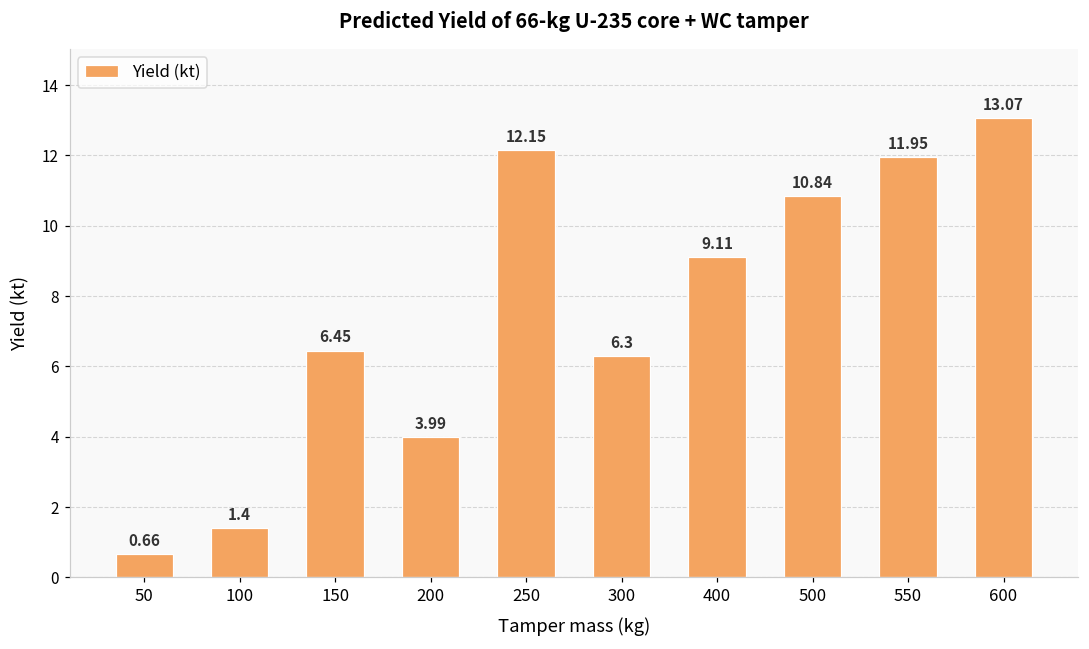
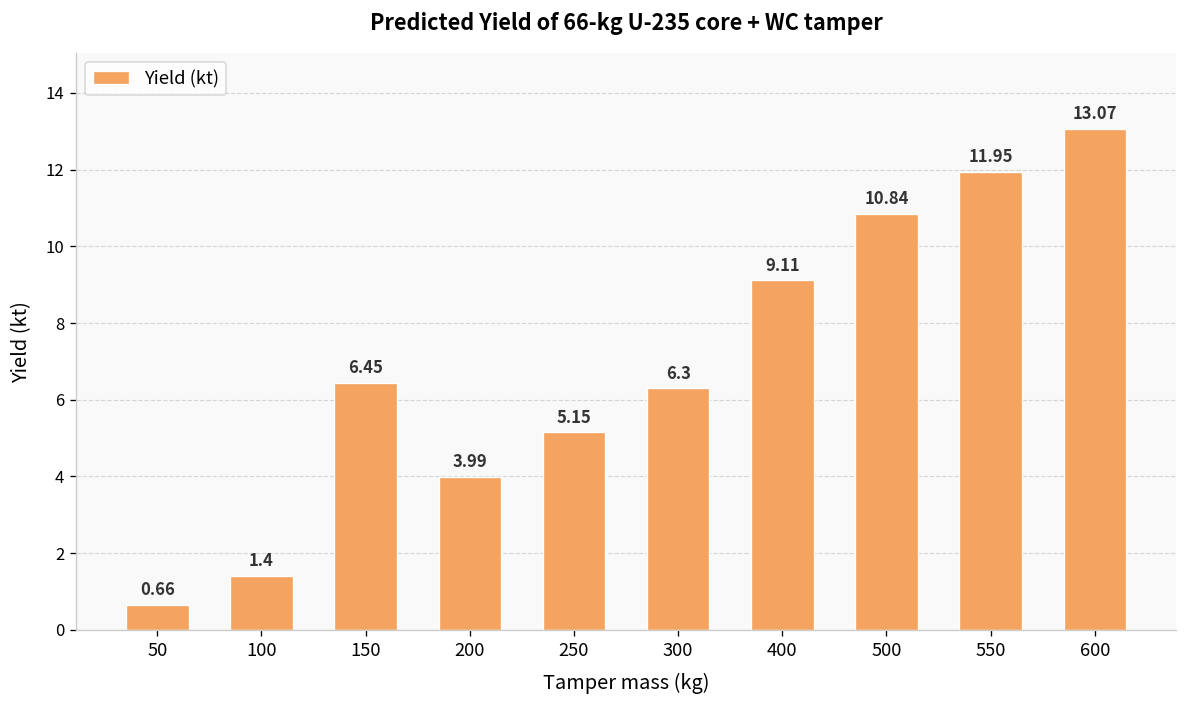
  {
    "50": 0.66,
    "100": 1.4,
    "150": 6.45,
    "200": 3.99,
-   "250": 12.15,
+   "250": 5.15,
    "300": 6.3,
    "400": 9.11,
    "500": 10.84,
    "550": 11.95,
    "600": 13.07
  }
